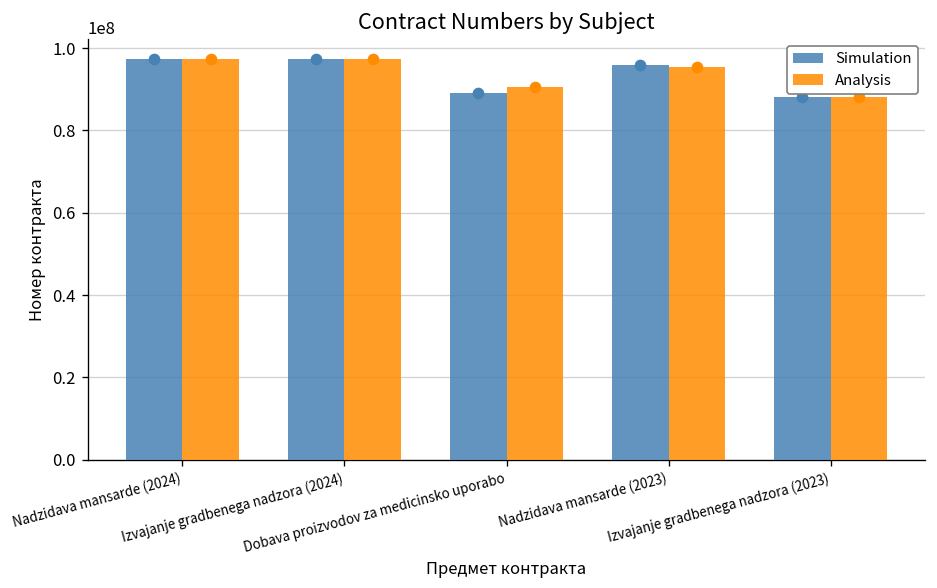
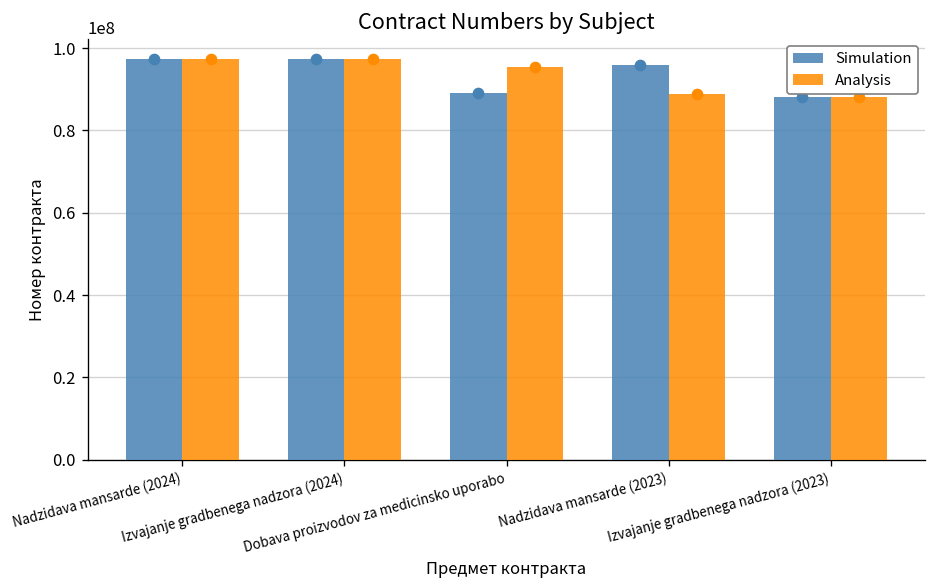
  {
    "Analysis": {
      "Nadzidava mansarde (2024)": 97000000,
      "Izvajanje gradbenega nadzora (2024)": 97000000,
-     "Dobava proizvodov za medicinsko uporabo": 91000000,
-     "Nadzidava mansarde (2023)": 96000000,
+     "Dobava proizvodov za medicinsko uporabo": 95000000,
+     "Nadzidava mansarde (2023)": 89000000,
      "Izvajanje gradbenega nadzora (2023)": 88000000
    }
  }
